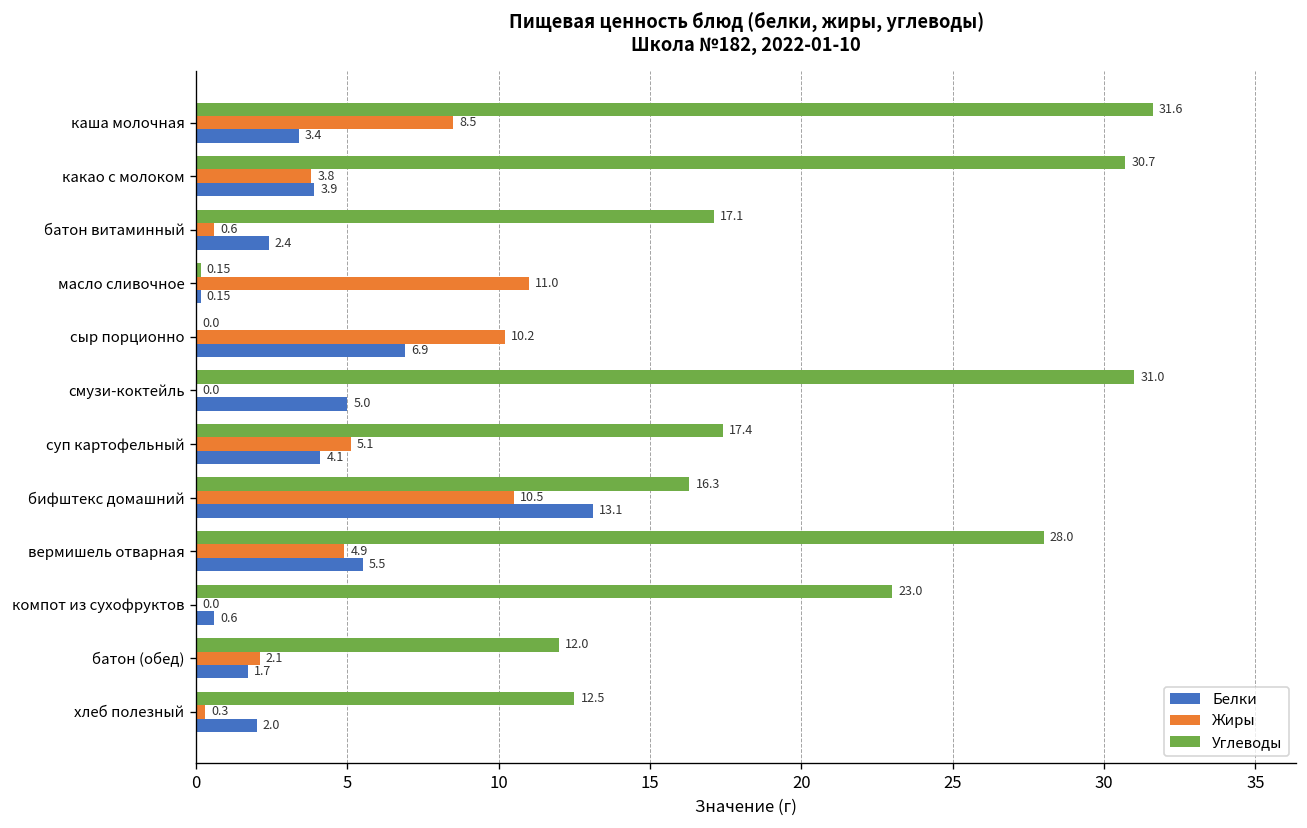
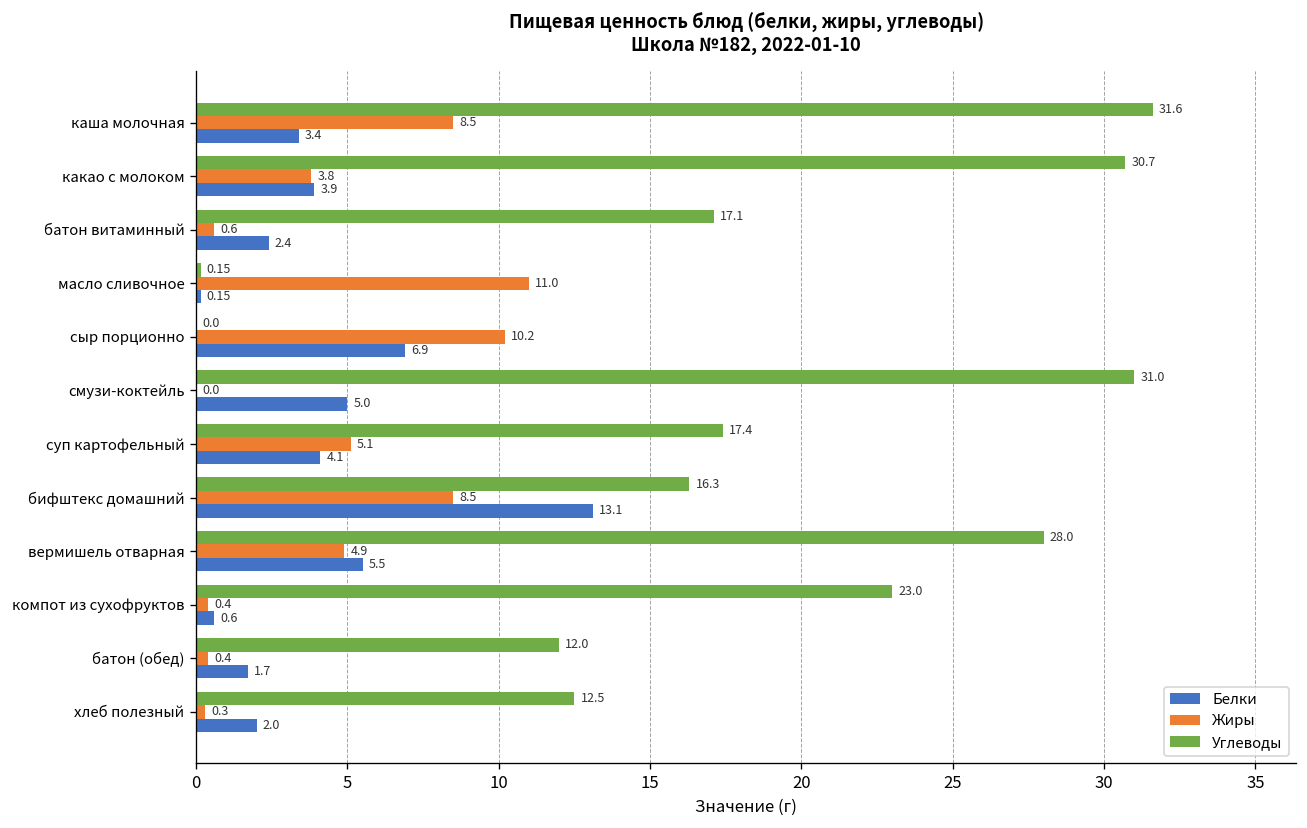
  {
    "Белки": {
      "каша молочная": 3.4,
      "какао с молоком": 3.9,
      "батон витаминный": 2.4,
      "масло сливочное": 0.15,
      "сыр порционно": 6.9,
      "смузи-коктейль": 5.0,
      "суп картофельный": 4.1,
      "бифштекс домашний": 13.1,
      "вермишель отварная": 5.5,
      "компот из сухофруктов": 0.6,
      "батон (обед)": 1.7,
      "хлеб полезный": 2.0
    },
    "Жиры": {
      "каша молочная": 8.5,
      "какао с молоком": 3.8,
      "батон витаминный": 0.6,
      "масло сливочное": 11.0,
      "сыр порционно": 10.2,
      "смузи-коктейль": 0.0,
      "суп картофельный": 5.1,
-     "бифштекс домашний": 10.5,
+     "бифштекс домашний": 8.5,
      "вермишель отварная": 4.9,
-     "компот из сухофруктов": 0.0,
-     "батон (обед)": 2.1,
+     "компот из сухофруктов": 0.4,
+     "батон (обед)": 0.4,
      "хлеб полезный": 0.3
    },
    "Углеводы": {
      "каша молочная": 31.6,
      "какао с молоком": 30.7,
      "батон витаминный": 17.1,
      "масло сливочное": 0.15,
      "сыр порционно": 0.0,
      "смузи-коктейль": 31.0,
      "суп картофельный": 17.4,
      "бифштекс домашний": 16.3,
      "вермишель отварная": 28.0,
      "компот из сухофруктов": 23.0,
      "батон (обед)": 12.0,
      "хлеб полезный": 12.5
    }
  }
